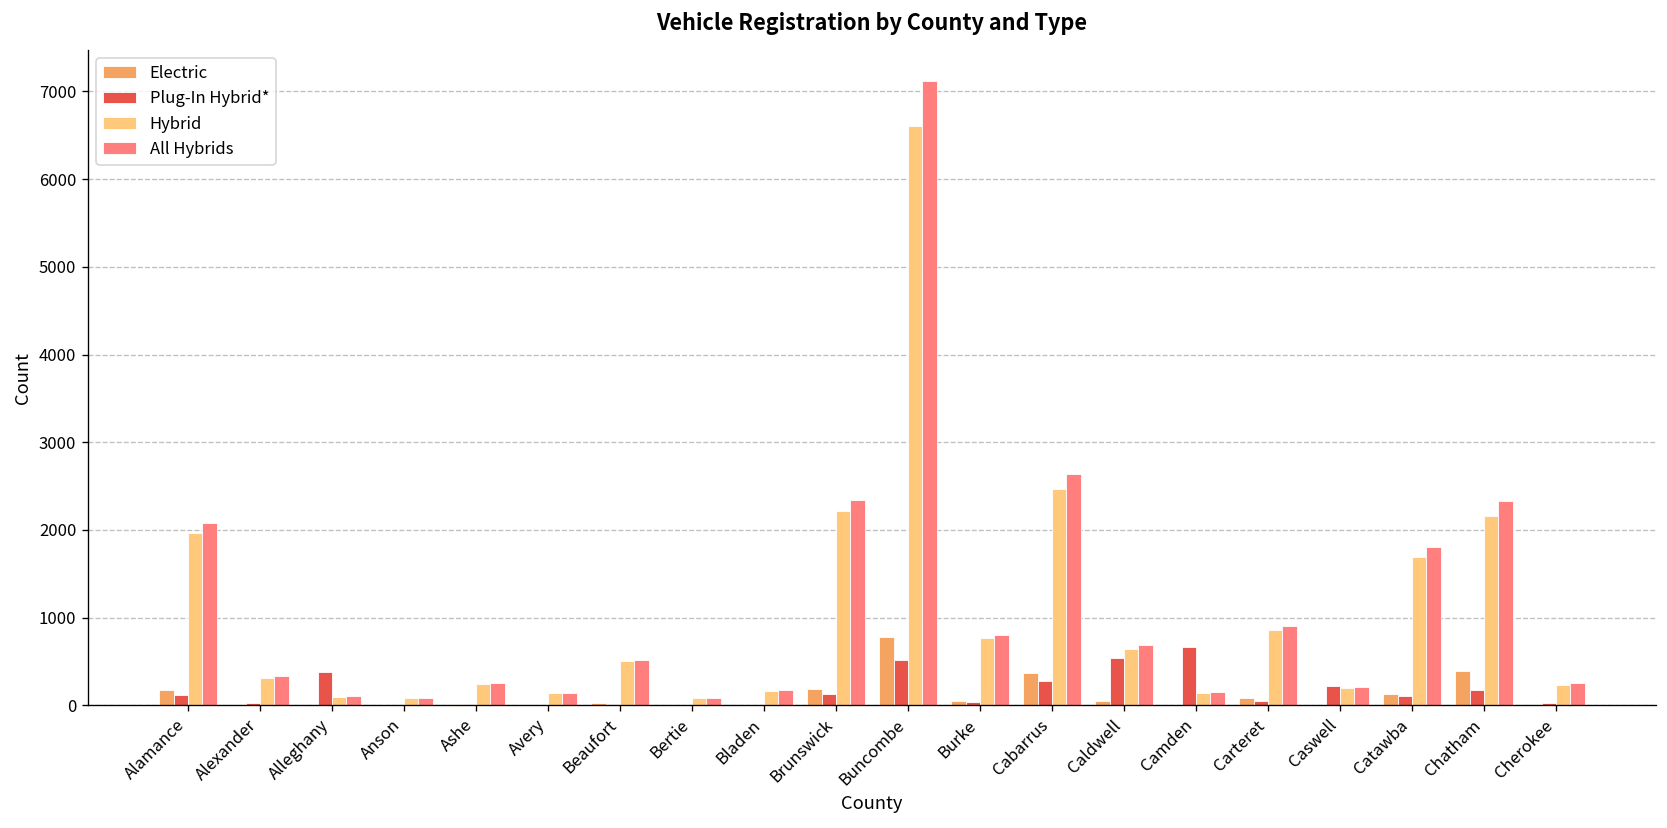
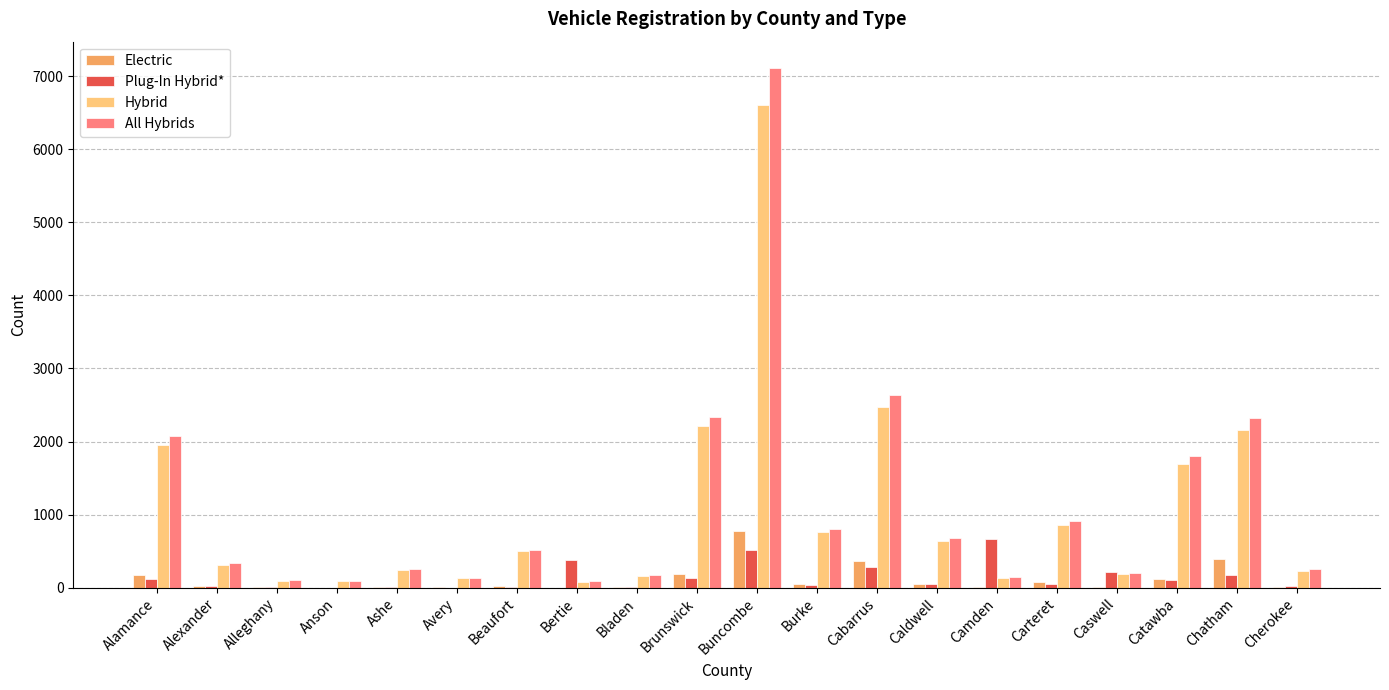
  {
    "Plug-In Hybrid*": {
      "Alamance": 100,
-     "Alleghany": 400,
+     "Alleghany": 0,
      "Anson": 0,
-     "Bertie": 0,
+     "Bertie": 400,
      "Brunswick": 100,
      "Buncombe": 500,
      "Burke": 0,
      "Cabarrus": 300,
-     "Caldwell": 500,
+     "Caldwell": 0,
      "Camden": 700,
      "Carteret": 100,
      "Caswell": 200,
      "Catawba": 100,
      "Chatham": 200
    }
  }
